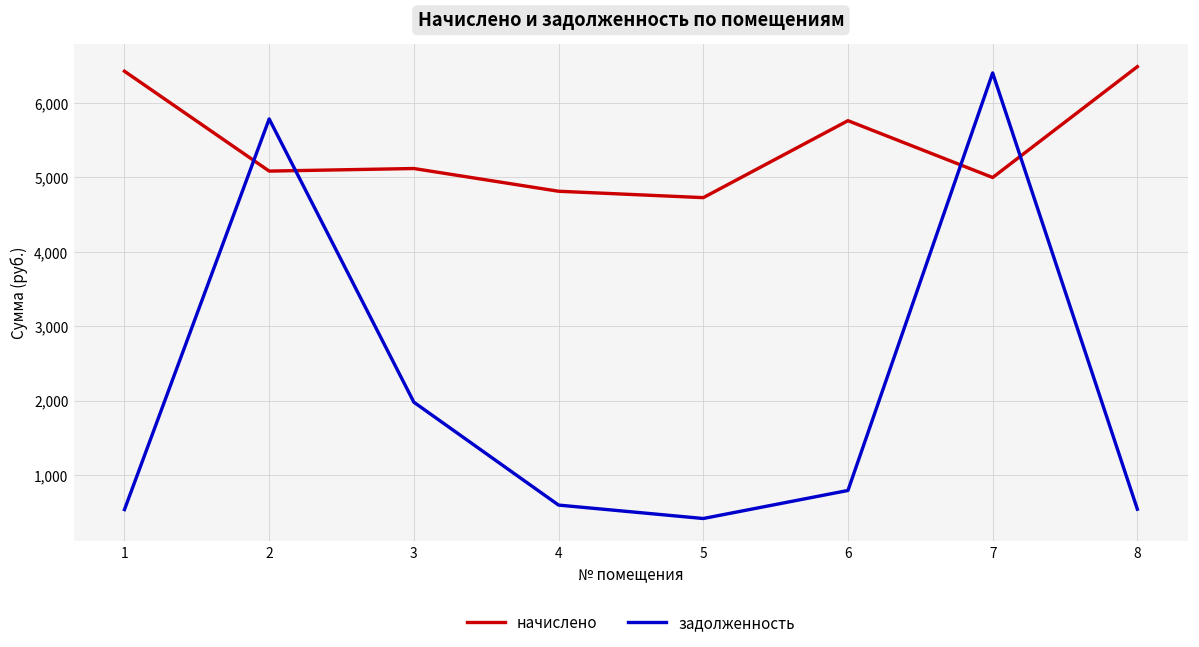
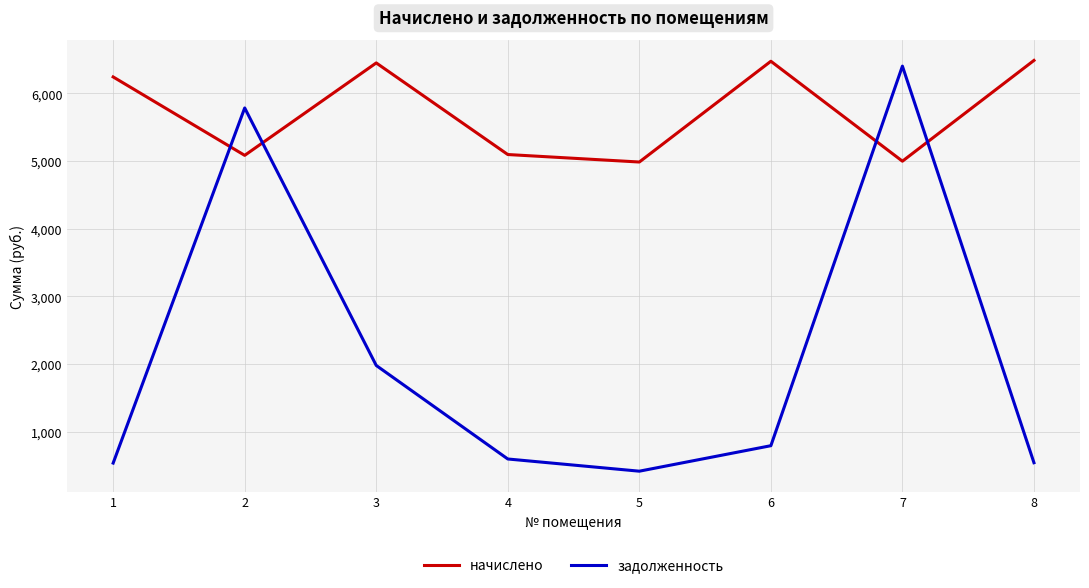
  {
    "начислено": {
-     "1": "6,400",
+     "1": "6,200",
      "2": "5,100",
-     "3": "5,100",
-     "4": "4,800",
-     "5": "4,700",
-     "6": "5,800",
+     "3": "6,500",
+     "4": "5,100",
+     "5": "5,000",
+     "6": "6,500",
      "7": "5,000",
      "8": "6,500"
    },
    "задолженность": {
      "1": "500",
      "2": "5,800",
      "3": "2,000",
      "4": "600",
      "5": "400",
      "6": "800",
      "7": "6,400",
      "8": "500"
    }
  }
